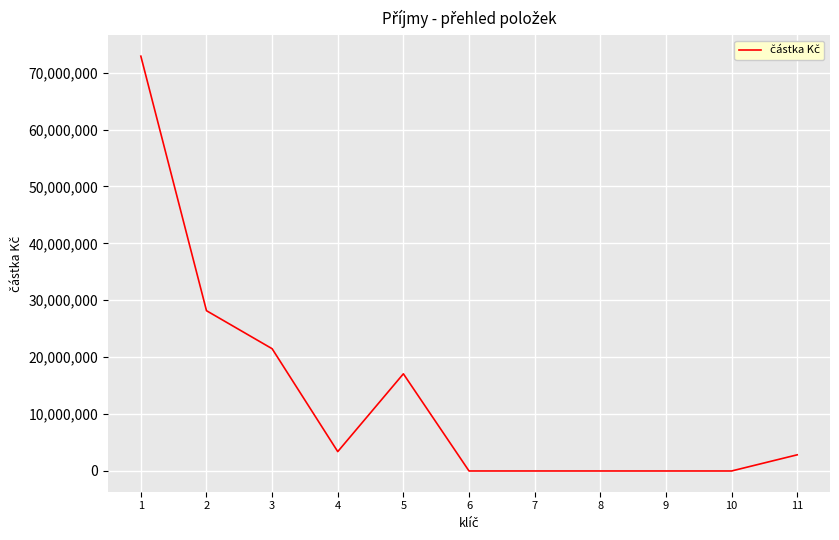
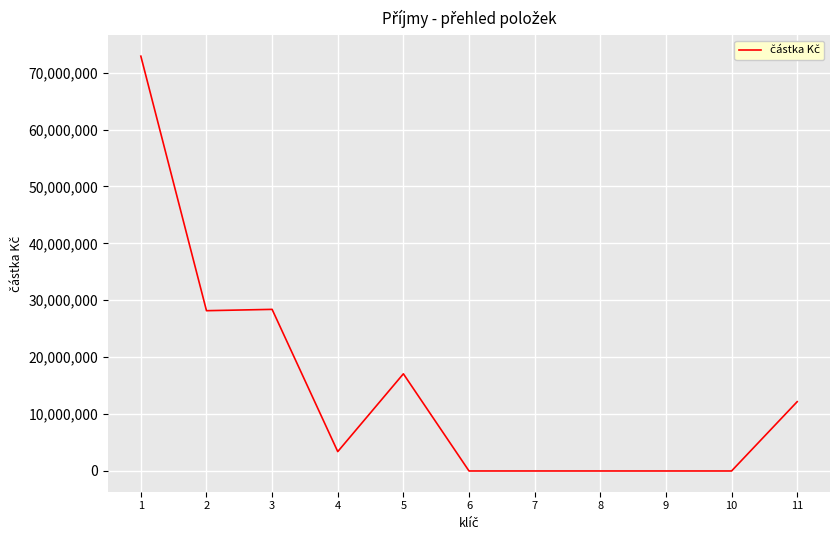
  {
    "1": "73,000,000",
    "2": "28,000,000",
-   "3": "21,000,000",
+   "3": "28,000,000",
    "4": "3,000,000",
    "5": "17,000,000",
    "6": "0",
    "7": "0",
    "8": "0",
    "9": "0",
    "10": "0",
-   "11": "3,000,000"
+   "11": "12,000,000"
  }
